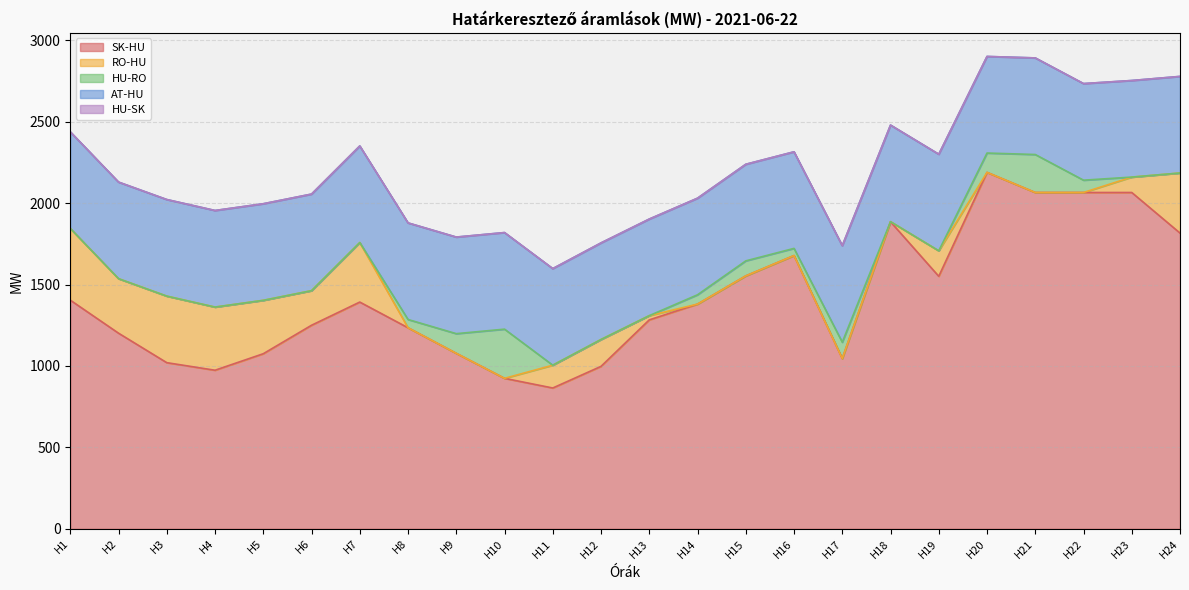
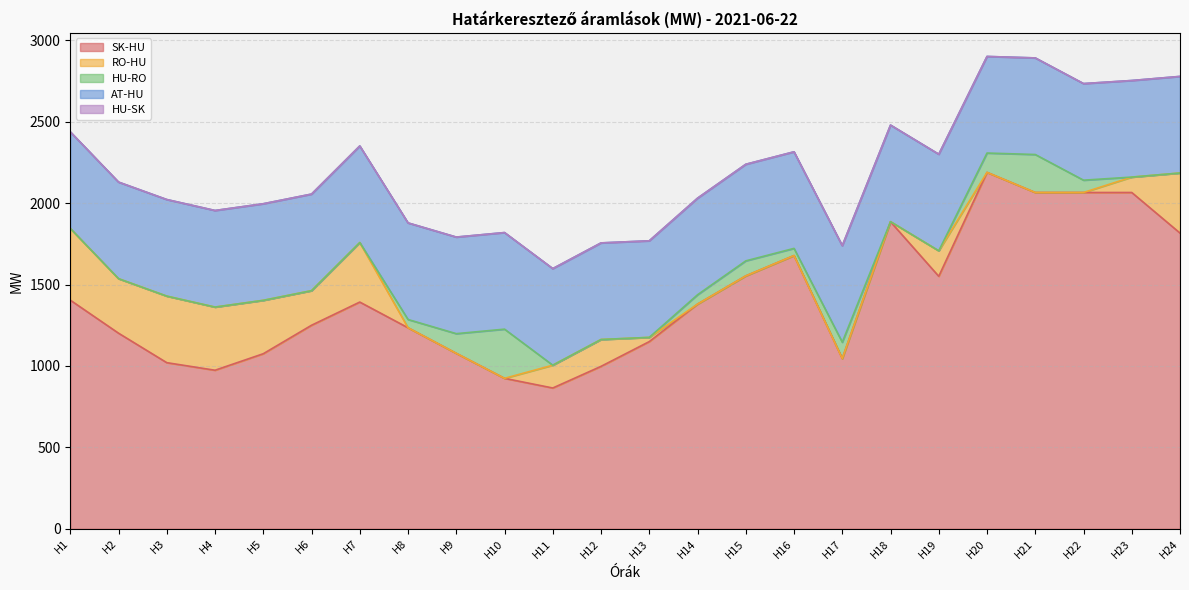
  {
    "SK-HU": {
      "H1": 1400,
      "H2": 1200,
      "H3": 1020,
      "H4": 970,
      "H5": 1080,
      "H6": 1250,
      "H7": 1390,
      "H11": 860,
      "H12": 1000,
-     "H13": 1280,
+     "H13": 1150,
      "H19": 1550,
      "H23": 2070,
      "H24": 1820
    },
    "HU-RO": {
      "H8": 50,
      "H9": 120,
      "H10": 300,
      "H14": 60,
      "H15": 90,
      "H16": 40,
      "H17": 100,
      "H20": 120,
      "H21": 230,
      "H22": 80
    }
  }
